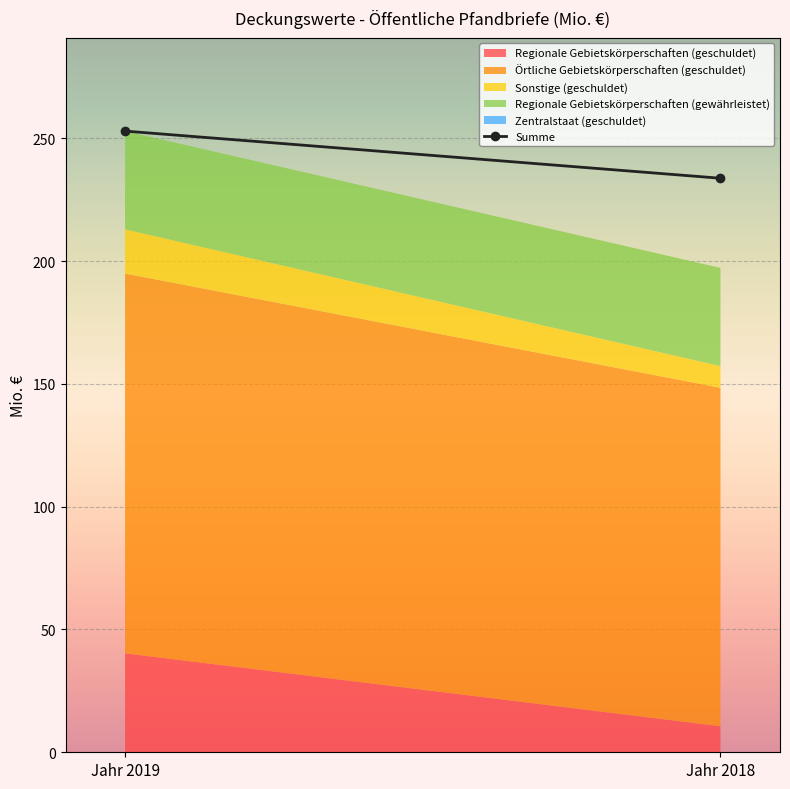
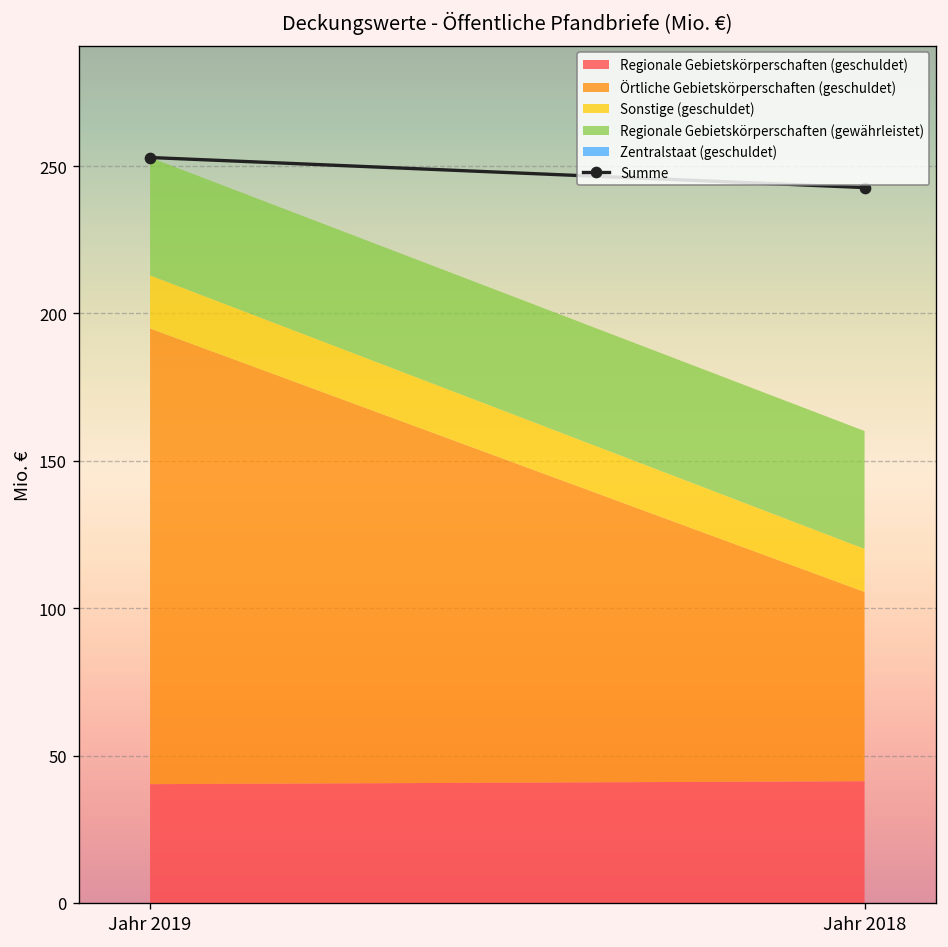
  {
    "Regionale Gebietskörperschaften (geschuldet)": {
      "Jahr 2019": 40,
-     "Jahr 2018": 11
+     "Jahr 2018": 41
    },
    "Summe": {
-     "Jahr 2018": 234
+     "Jahr 2018": 243
    },
    "Örtliche Gebietskörperschaften (geschuldet)": {
      "Jahr 2019": 155,
-     "Jahr 2018": 138
+     "Jahr 2018": 64
    },
    "Sonstige (geschuldet)": {
      "Jahr 2019": 18,
-     "Jahr 2018": 9
+     "Jahr 2018": 15
    }
  }
